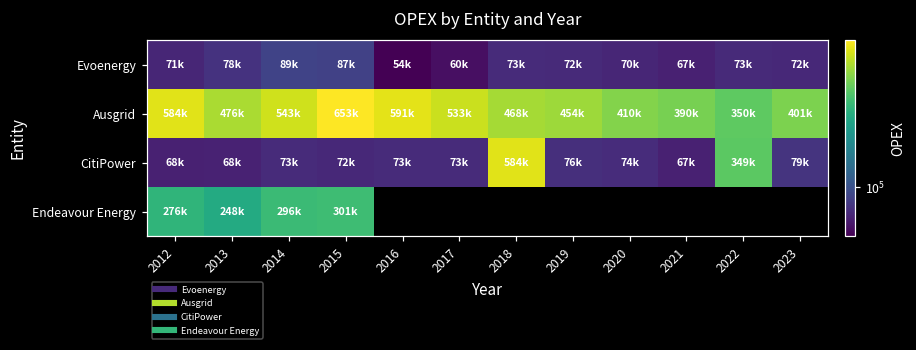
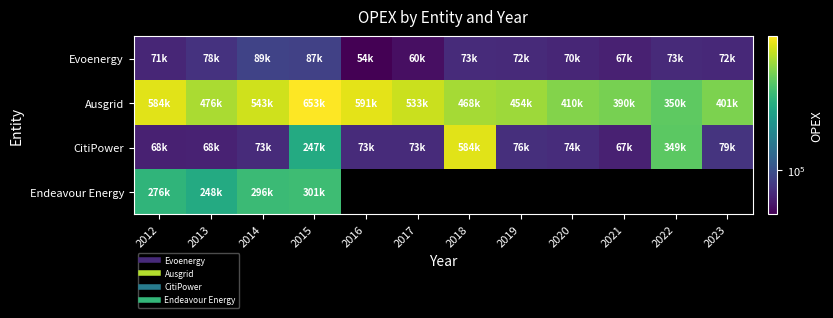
  {
    "Evoenergy": {
      "2012": "71k",
      "2013": "78k",
      "2014": "89k",
      "2015": "87k",
      "2016": "54k",
      "2017": "60k",
      "2018": "73k",
      "2019": "72k",
      "2020": "70k",
      "2021": "67k",
      "2022": "73k",
      "2023": "72k"
    },
    "Ausgrid": {
      "2012": "584k",
      "2013": "476k",
      "2014": "543k",
      "2015": "653k",
      "2016": "591k",
      "2017": "533k",
      "2018": "468k",
      "2019": "454k",
      "2020": "410k",
      "2021": "390k",
      "2022": "350k",
      "2023": "401k"
    },
    "CitiPower": {
      "2012": "68k",
      "2013": "68k",
      "2014": "73k",
-     "2015": "72k",
+     "2015": "247k",
      "2016": "73k",
      "2017": "73k",
      "2018": "584k",
      "2019": "76k",
      "2020": "74k",
      "2021": "67k",
      "2022": "349k",
      "2023": "79k"
    },
    "Endeavour Energy": {
      "2012": "276k",
      "2013": "248k",
      "2014": "296k",
      "2015": "301k"
    }
  }
